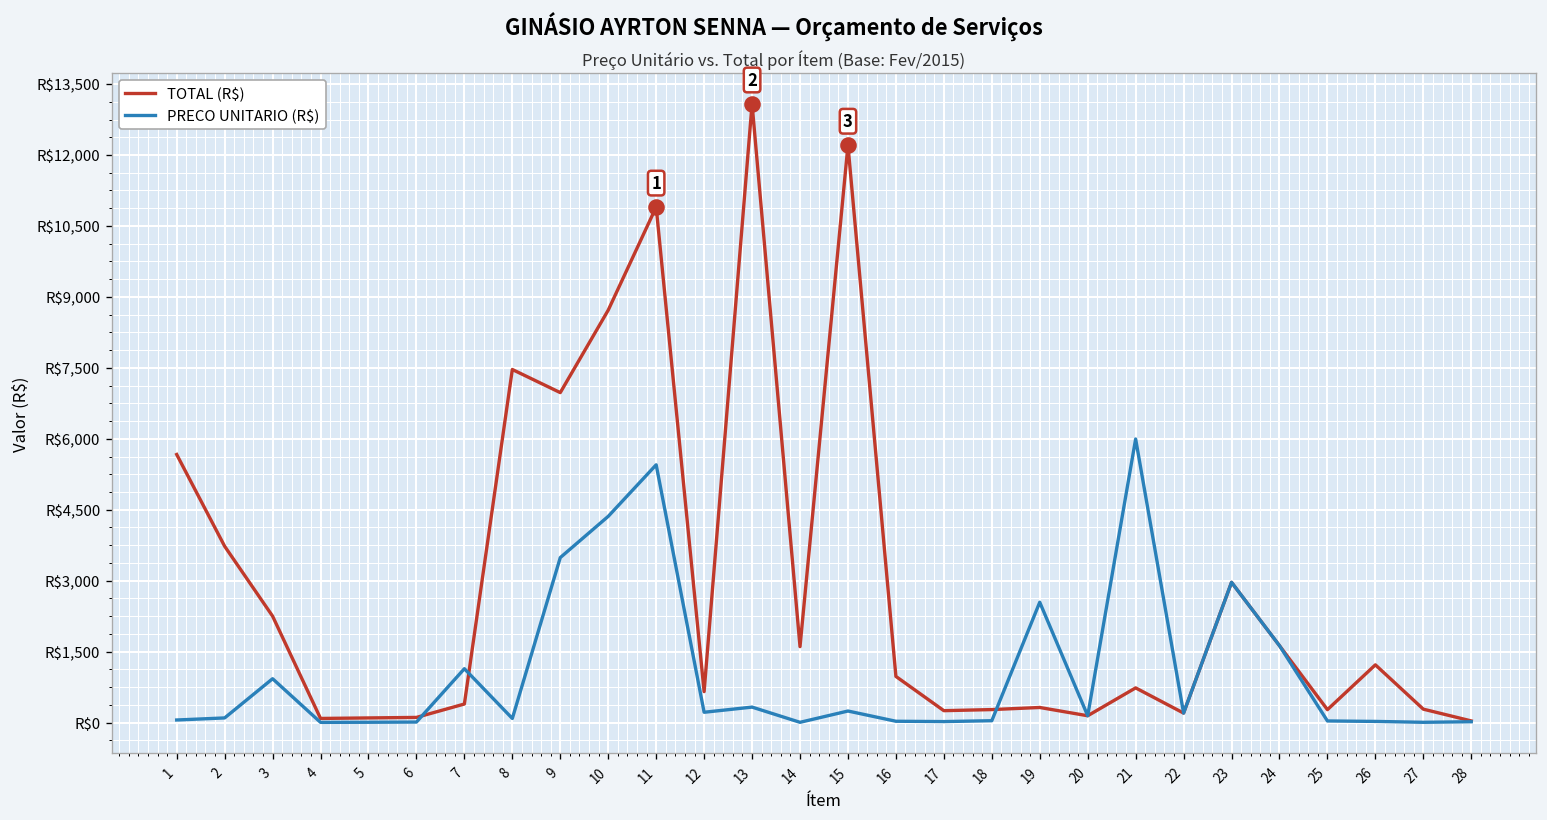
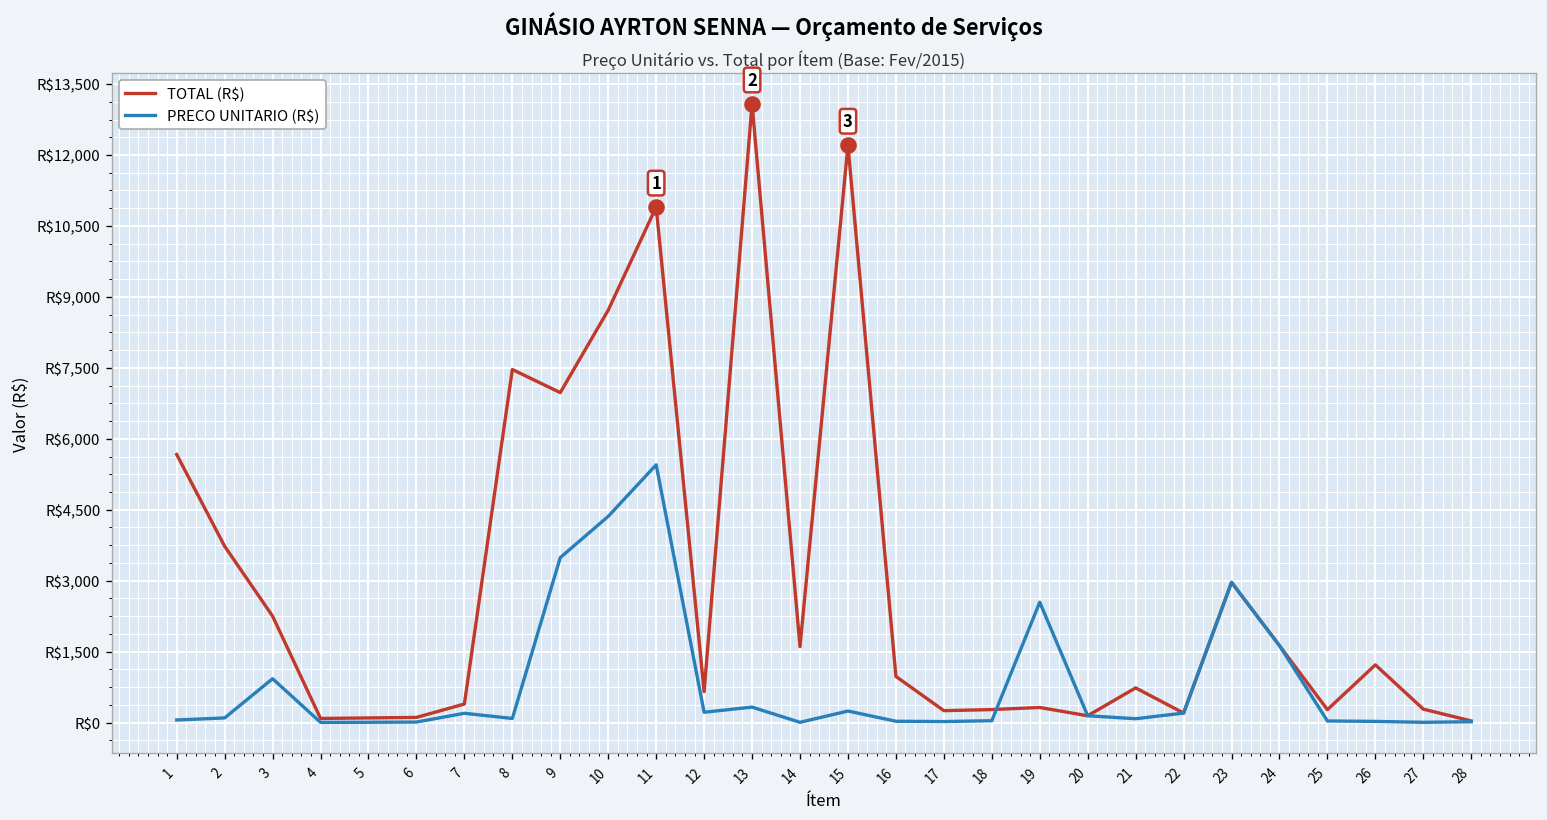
  {
    "PRECO UNITARIO (R$)": {
      "1": "R$100",
      "2": "R$100",
      "3": "R$900",
      "4": "R$0",
      "5": "R$0",
      "6": "R$0",
-     "7": "R$1,100",
+     "7": "R$200",
      "8": "R$100",
      "9": "R$3,500",
      "10": "R$4,400",
      "11": "R$5,500",
      "12": "R$200",
      "13": "R$300",
      "14": "R$0",
      "15": "R$200",
      "16": "R$0",
      "17": "R$0",
      "18": "R$0",
      "19": "R$2,500",
-     "21": "R$6,000",
+     "21": "R$100",
      "25": "R$0",
      "26": "R$0",
      "27": "R$0"
    }
  }
